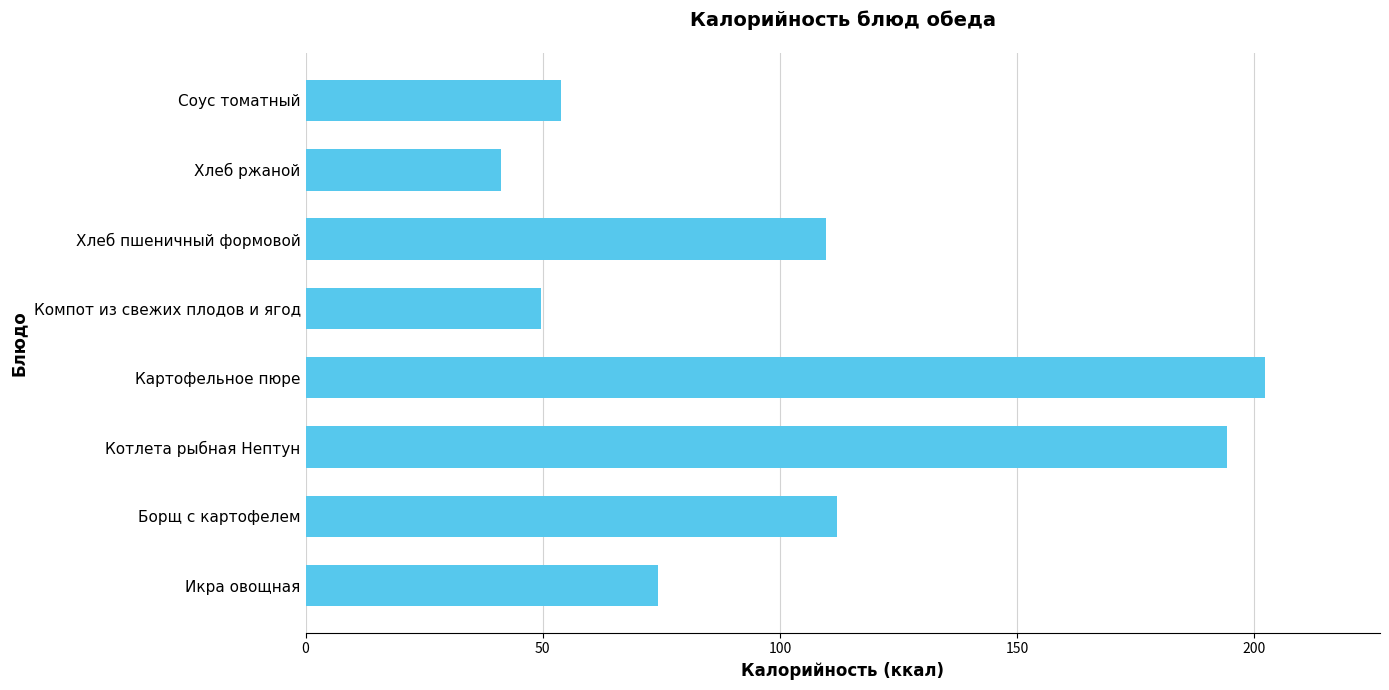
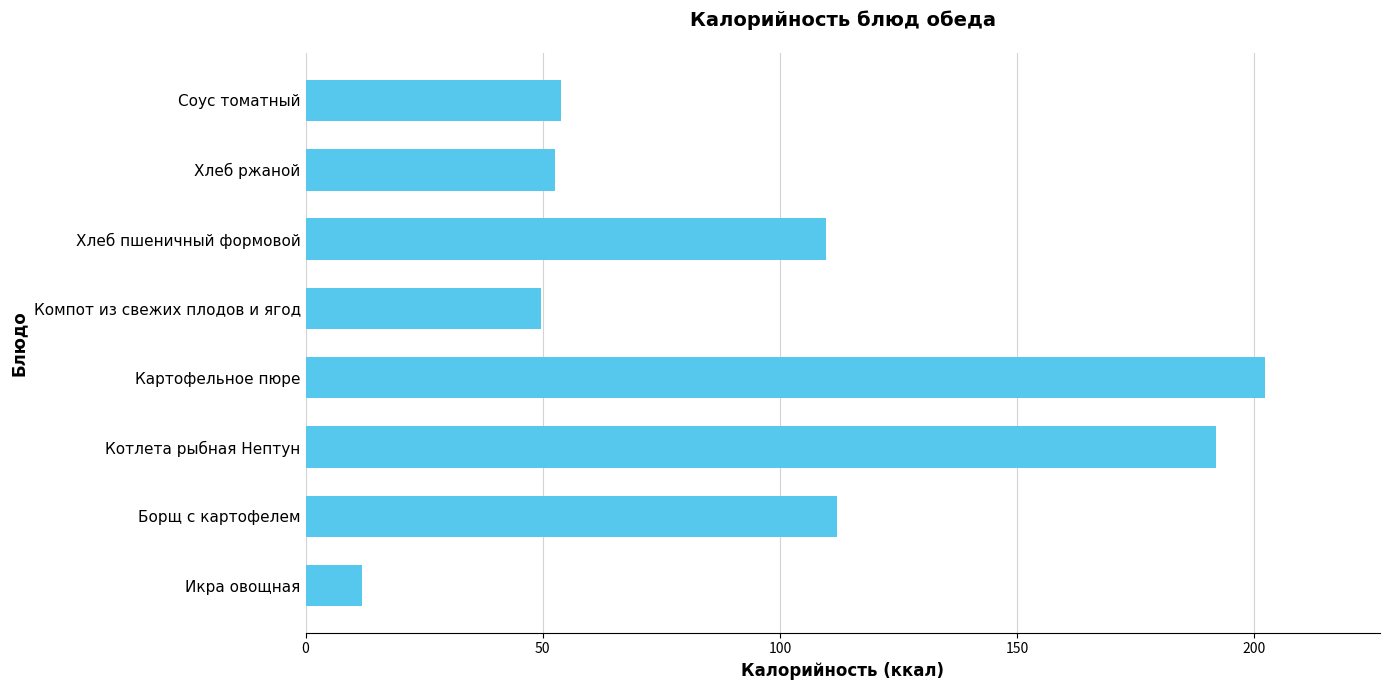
  {
    "Соус томатный": 54,
-   "Хлеб ржаной": 41,
+   "Хлеб ржаной": 53,
    "Хлеб пшеничный формовой": 110,
    "Компот из свежих плодов и ягод": 50,
    "Картофельное пюре": 202,
-   "Котлета рыбная Нептун": 194,
+   "Котлета рыбная Нептун": 192,
    "Борщ с картофелем": 112,
-   "Икра овощная": 74
+   "Икра овощная": 12
  }
